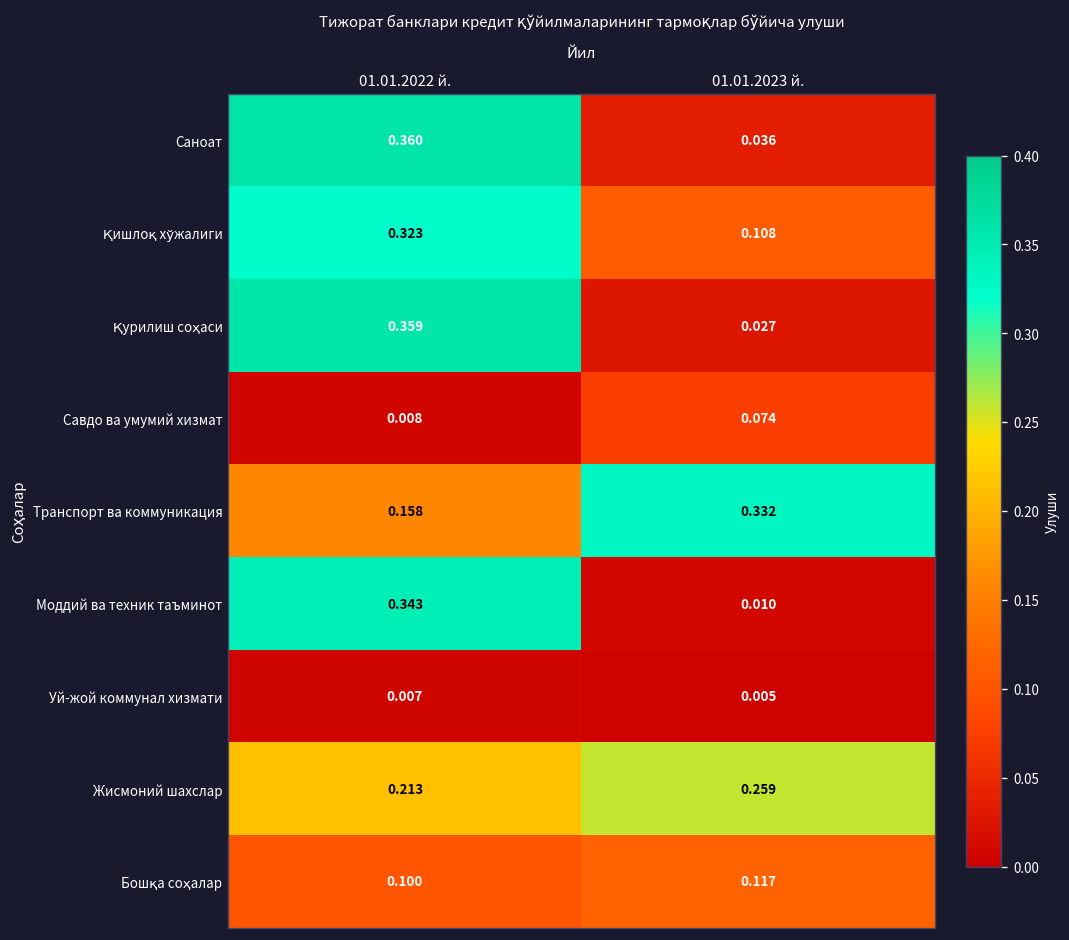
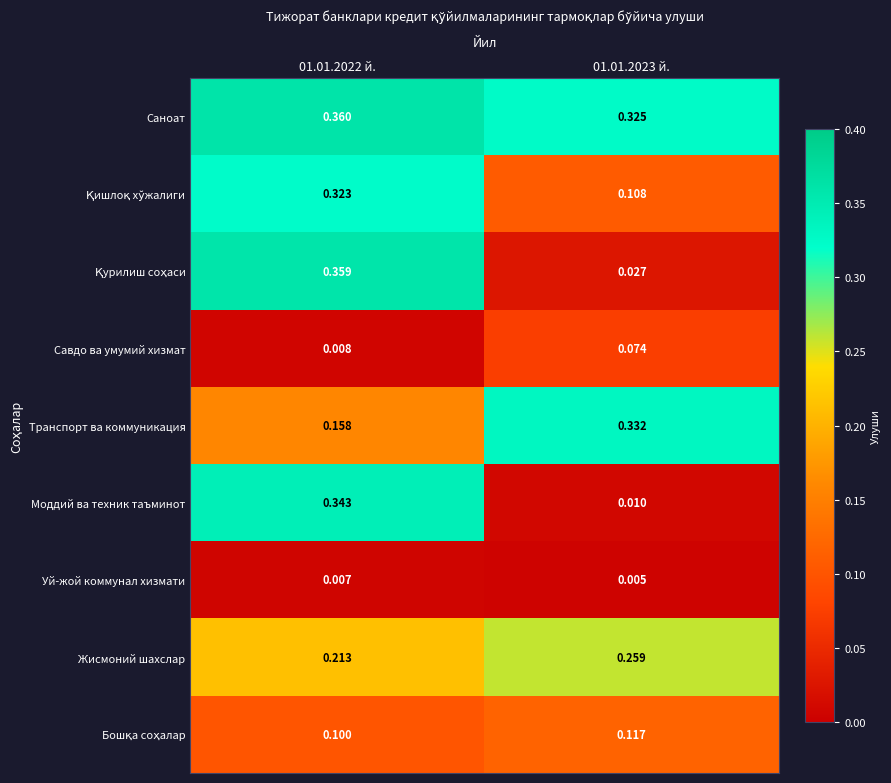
  {
    "Саноат": {
      "01.01.2022 й.": 0.360,
-     "01.01.2023 й.": 0.036
+     "01.01.2023 й.": 0.325
    },
    "Қишлоқ хўжалиги": {
      "01.01.2022 й.": 0.323,
      "01.01.2023 й.": 0.108
    },
    "Қурилиш соҳаси": {
      "01.01.2022 й.": 0.359,
      "01.01.2023 й.": 0.027
    },
    "Савдо ва умумий хизмат": {
      "01.01.2022 й.": 0.008,
      "01.01.2023 й.": 0.074
    },
    "Транспорт ва коммуникация": {
      "01.01.2022 й.": 0.158,
      "01.01.2023 й.": 0.332
    },
    "Моддий ва техник таъминот": {
      "01.01.2022 й.": 0.343,
      "01.01.2023 й.": 0.010
    },
    "Уй-жой коммунал хизмати": {
      "01.01.2022 й.": 0.007,
      "01.01.2023 й.": 0.005
    },
    "Жисмоний шахслар": {
      "01.01.2022 й.": 0.213,
      "01.01.2023 й.": 0.259
    },
    "Бошқа соҳалар": {
      "01.01.2022 й.": 0.100,
      "01.01.2023 й.": 0.117
    }
  }
